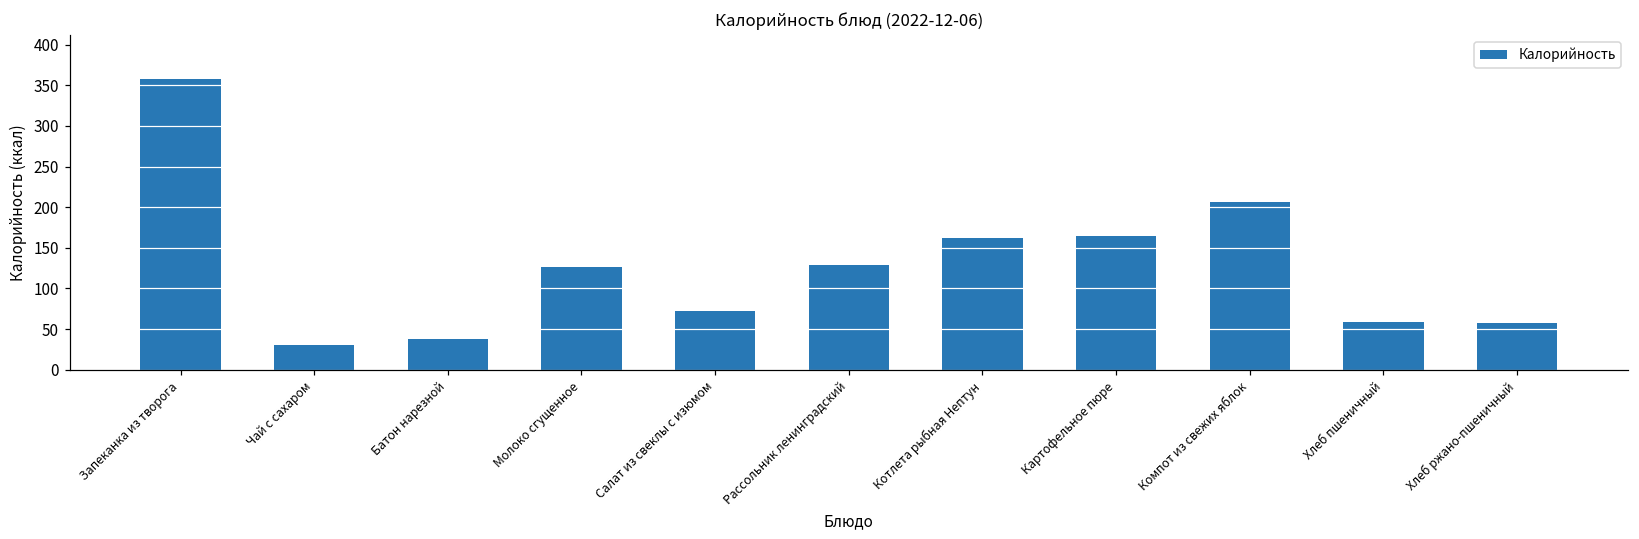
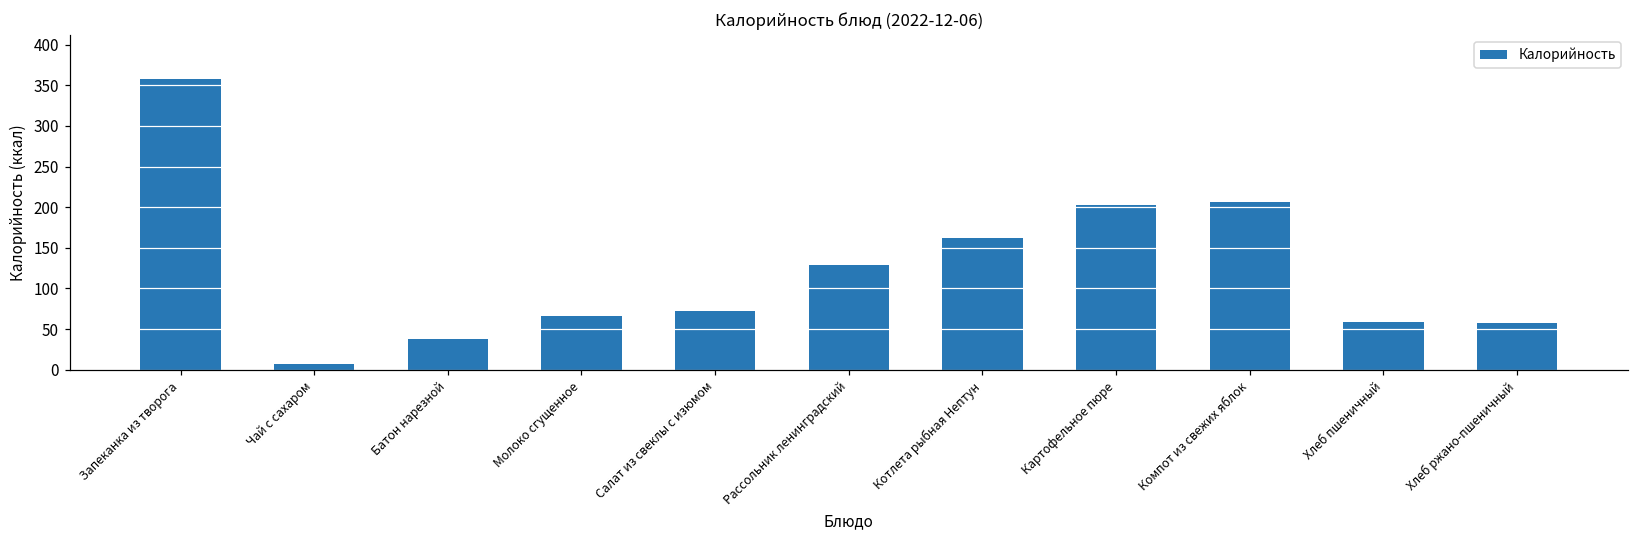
  {
    "Запеканка из творога": 360,
-   "Чай с сахаром": 30,
+   "Чай с сахаром": 10,
    "Батон нарезной": 40,
-   "Молоко сгущенное": 130,
+   "Молоко сгущенное": 70,
    "Салат из свеклы с изюмом": 70,
    "Рассольник ленинградский": 130,
    "Котлета рыбная Нептун": 160,
-   "Картофельное пюре": 160,
+   "Картофельное пюре": 200,
    "Компот из свежих яблок": 210,
    "Хлеб пшеничный": 60,
    "Хлеб ржано-пшеничный": 60
  }
